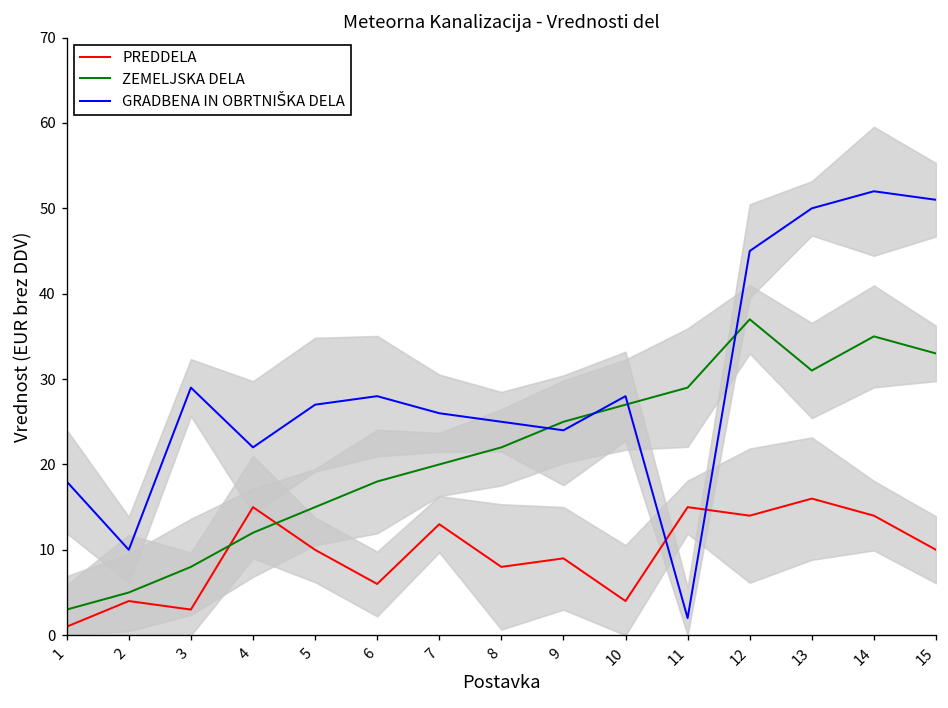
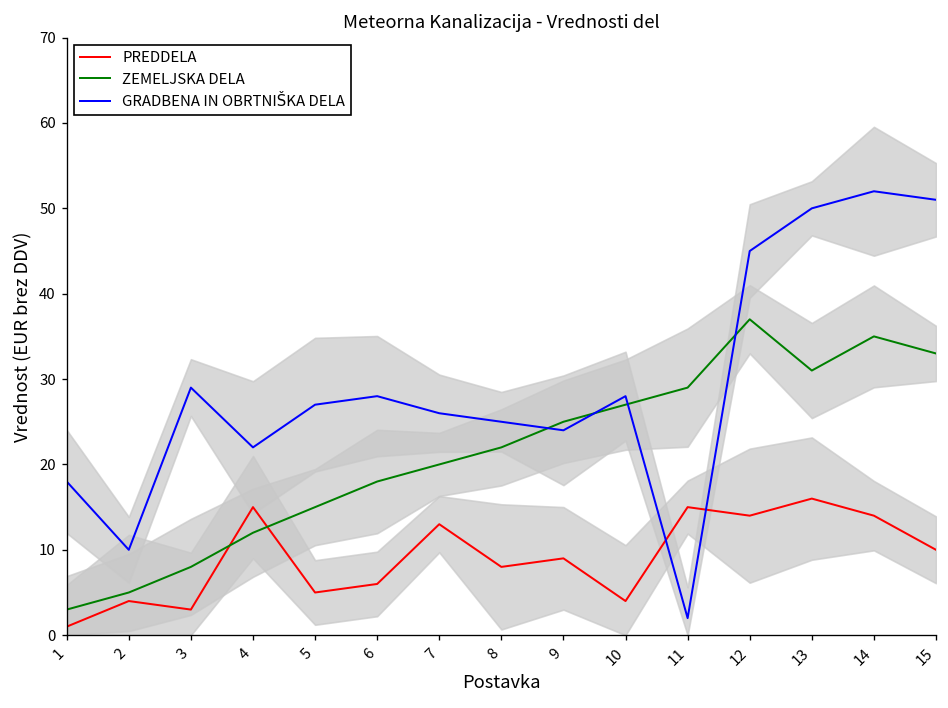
  {
    "PREDDELA": {
      "1": 1,
      "2": 4,
      "3": 3,
      "4": 15,
-     "5": 10,
+     "5": 5,
      "6": 6,
      "7": 13,
      "8": 8,
      "9": 9,
      "10": 4,
      "11": 15,
      "12": 14,
      "13": 16,
      "14": 14,
      "15": 10
    },
    "ZEMELJSKA DELA": {
      "1": 3,
      "2": 5,
      "3": 8,
      "4": 12,
      "5": 15,
      "6": 18,
      "7": 20,
      "8": 22,
      "9": 25,
      "10": 27,
      "11": 29,
      "12": 37,
      "13": 31,
      "14": 35,
      "15": 33
    },
    "GRADBENA IN OBRTNIŠKA DELA": {
      "1": 18,
      "2": 10,
      "3": 29,
      "4": 22,
      "5": 27,
      "6": 28,
      "7": 26,
      "8": 25,
      "9": 24,
      "10": 28,
      "11": 2,
      "12": 45,
      "13": 50,
      "14": 52,
      "15": 51
    }
  }
